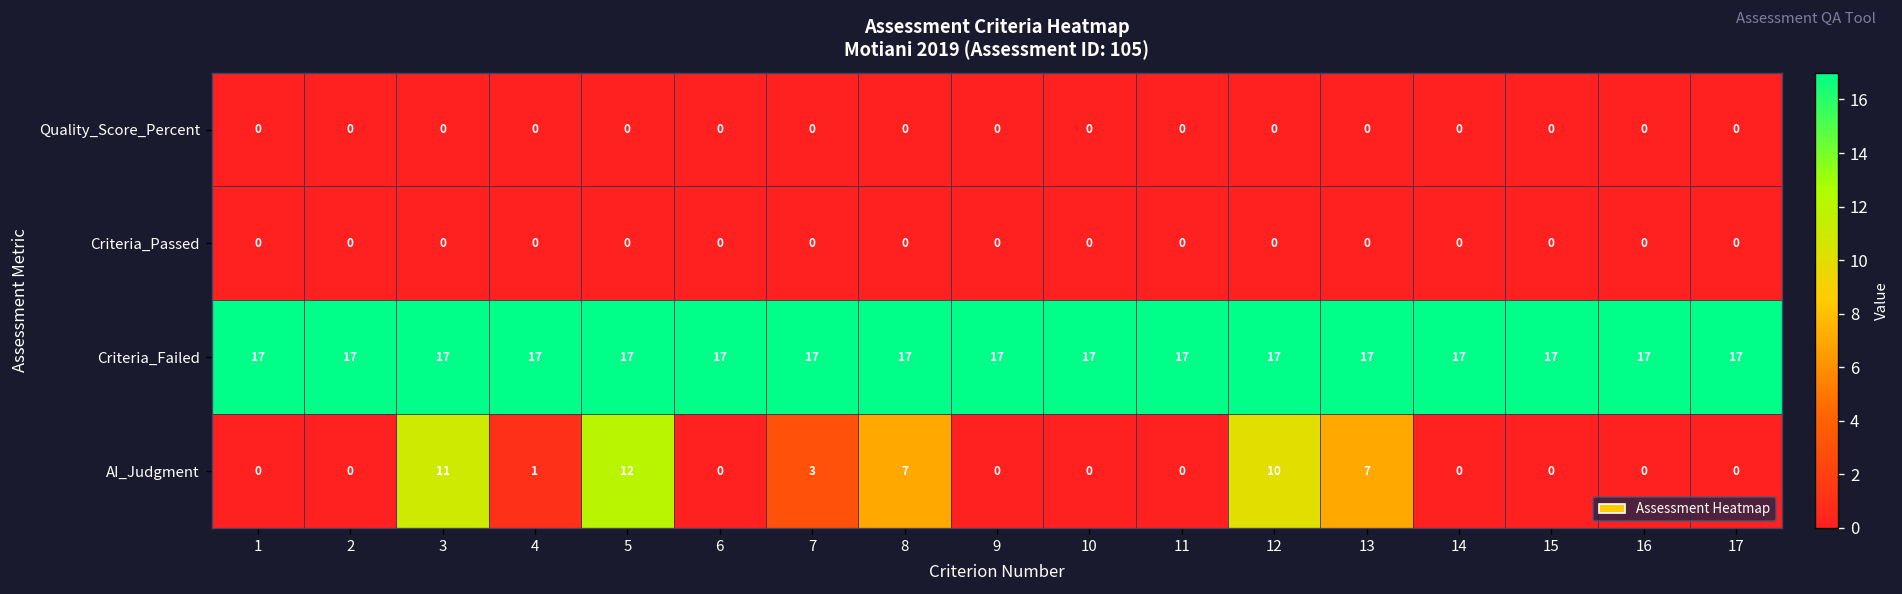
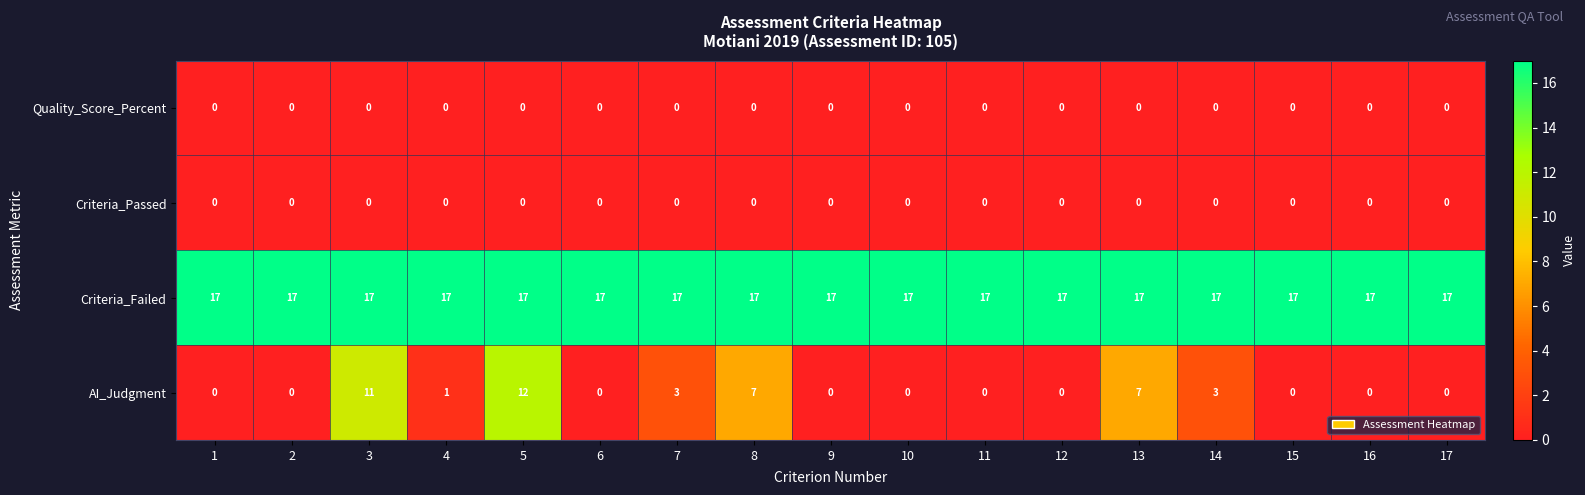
  {
    "Quality_Score_Percent": {
      "1": 0,
      "2": 0,
      "3": 0,
      "4": 0,
      "5": 0,
      "6": 0,
      "7": 0,
      "8": 0,
      "9": 0,
      "10": 0,
      "11": 0,
      "12": 0,
      "13": 0,
      "14": 0,
      "15": 0,
      "16": 0,
      "17": 0
    },
    "Criteria_Passed": {
      "1": 0,
      "2": 0,
      "3": 0,
      "4": 0,
      "5": 0,
      "6": 0,
      "7": 0,
      "8": 0,
      "9": 0,
      "10": 0,
      "11": 0,
      "12": 0,
      "13": 0,
      "14": 0,
      "15": 0,
      "16": 0,
      "17": 0
    },
    "Criteria_Failed": {
      "1": 17,
      "2": 17,
      "3": 17,
      "4": 17,
      "5": 17,
      "6": 17,
      "7": 17,
      "8": 17,
      "9": 17,
      "10": 17,
      "11": 17,
      "12": 17,
      "13": 17,
      "14": 17,
      "15": 17,
      "16": 17,
      "17": 17
    },
    "AI_Judgment": {
      "1": 0,
      "2": 0,
      "3": 11,
      "4": 1,
      "5": 12,
      "6": 0,
      "7": 3,
      "8": 7,
      "9": 0,
      "10": 0,
      "11": 0,
-     "12": 10,
+     "12": 0,
      "13": 7,
-     "14": 0,
+     "14": 3,
      "15": 0,
      "16": 0,
      "17": 0
    }
  }
